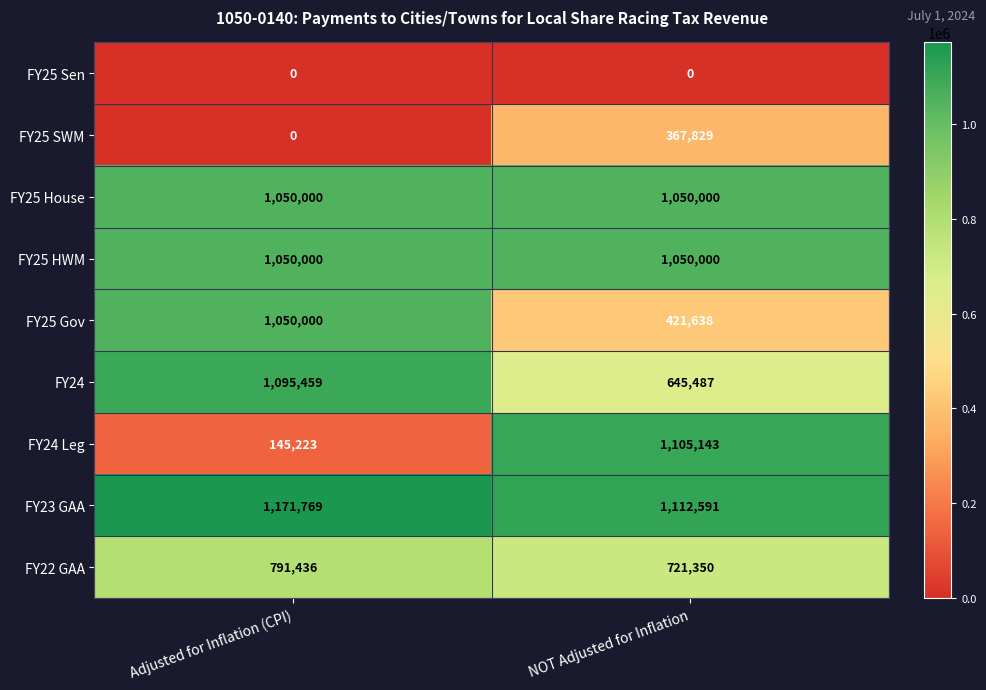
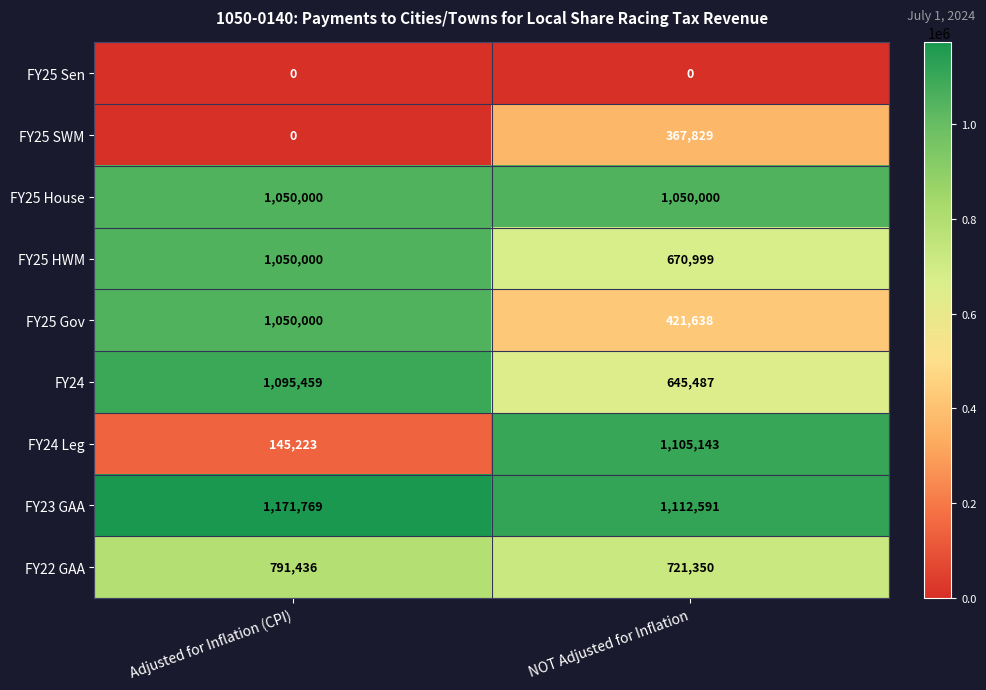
  {
    "FY25 Sen": {
      "Adjusted for Inflation (CPI)": "0",
      "NOT Adjusted for Inflation": "0"
    },
    "FY25 SWM": {
      "Adjusted for Inflation (CPI)": "0",
      "NOT Adjusted for Inflation": "367,829"
    },
    "FY25 House": {
      "Adjusted for Inflation (CPI)": "1,050,000",
      "NOT Adjusted for Inflation": "1,050,000"
    },
    "FY25 HWM": {
      "Adjusted for Inflation (CPI)": "1,050,000",
-     "NOT Adjusted for Inflation": "1,050,000"
+     "NOT Adjusted for Inflation": "670,999"
    },
    "FY25 Gov": {
      "Adjusted for Inflation (CPI)": "1,050,000",
      "NOT Adjusted for Inflation": "421,638"
    },
    "FY24": {
      "Adjusted for Inflation (CPI)": "1,095,459",
      "NOT Adjusted for Inflation": "645,487"
    },
    "FY24 Leg": {
      "Adjusted for Inflation (CPI)": "145,223",
      "NOT Adjusted for Inflation": "1,105,143"
    },
    "FY23 GAA": {
      "Adjusted for Inflation (CPI)": "1,171,769",
      "NOT Adjusted for Inflation": "1,112,591"
    },
    "FY22 GAA": {
      "Adjusted for Inflation (CPI)": "791,436",
      "NOT Adjusted for Inflation": "721,350"
    }
  }
